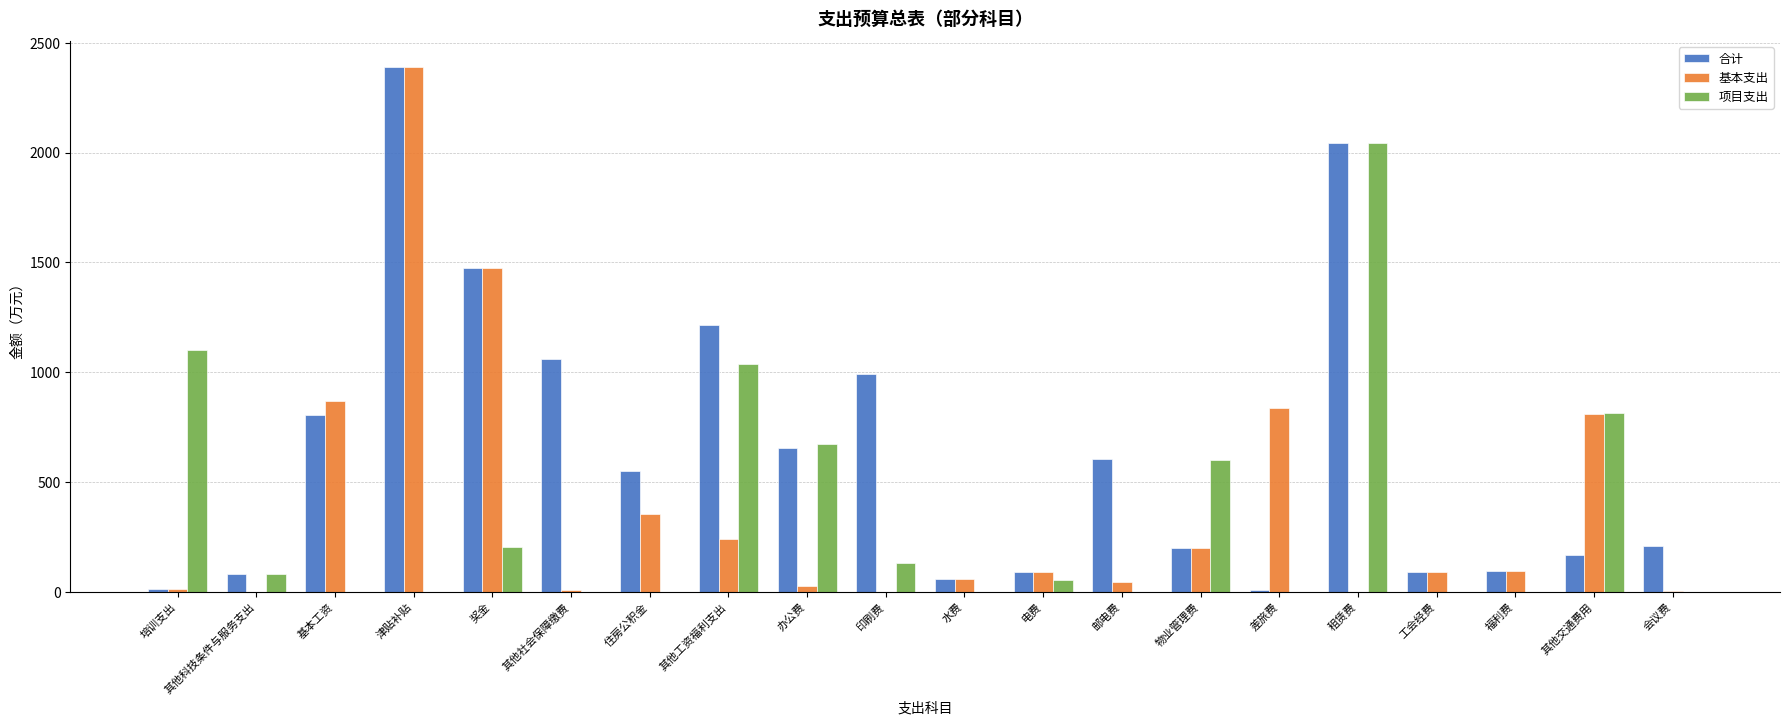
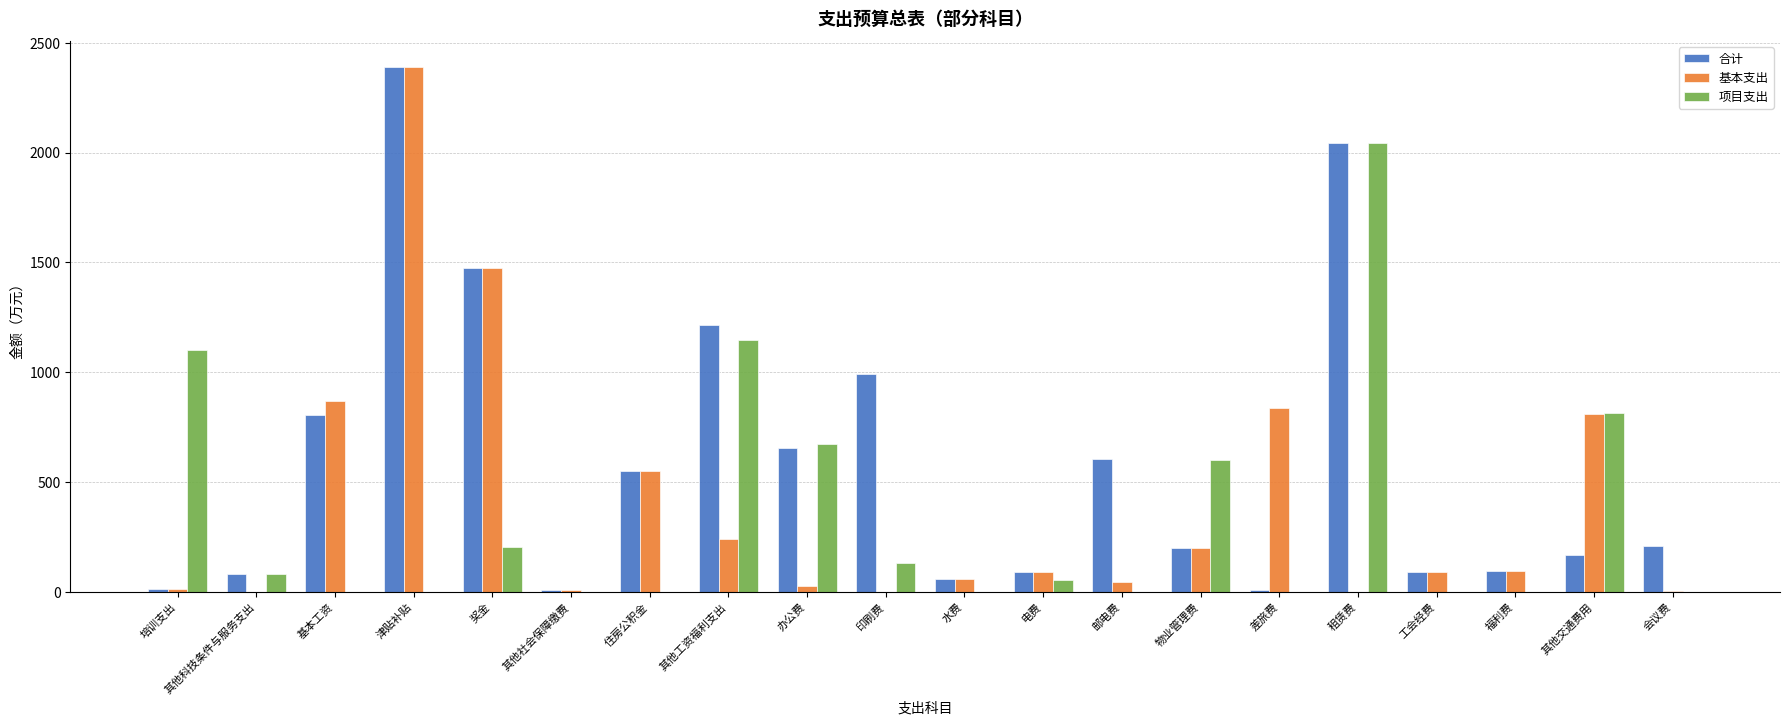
  {
    "合计": {
      "培训支出": 10,
      "其他科技条件与服务支出": 80,
      "基本工资": 810,
      "津贴补贴": 2390,
      "奖金": 1470,
-     "其他社会保障缴费": 1060,
+     "其他社会保障缴费": 10,
      "住房公积金": 550,
      "其他工资福利支出": 1210,
      "办公费": 650,
      "印刷费": 990,
      "水费": 60,
      "电费": 90,
      "邮电费": 610,
      "物业管理费": 200,
      "租赁费": 2040,
      "工会经费": 90,
      "福利费": 90,
      "其他交通费用": 170,
      "会议费": 210
    },
    "基本支出": {
      "培训支出": 10,
      "其他科技条件与服务支出": 0,
      "基本工资": 870,
      "津贴补贴": 2390,
      "奖金": 1470,
-     "住房公积金": 350,
+     "住房公积金": 550,
      "其他工资福利支出": 240,
      "办公费": 30,
      "印刷费": 0,
      "水费": 60,
      "电费": 90,
      "邮电费": 40,
      "物业管理费": 200,
      "差旅费": 840,
      "租赁费": 0,
      "工会经费": 90,
      "福利费": 90,
      "其他交通费用": 810
    },
    "项目支出": {
      "培训支出": 1100,
      "其他科技条件与服务支出": 80,
      "基本工资": 0,
      "津贴补贴": 0,
      "奖金": 200,
      "其他社会保障缴费": 0,
      "住房公积金": 0,
-     "其他工资福利支出": 1030,
+     "其他工资福利支出": 1150,
      "办公费": 670,
      "印刷费": 130,
      "水费": 0,
      "电费": 50,
      "邮电费": 0,
      "物业管理费": 600,
      "差旅费": 0,
      "租赁费": 2040,
      "工会经费": 0,
      "福利费": 0,
      "其他交通费用": 810,
      "会议费": 0
    }
  }
